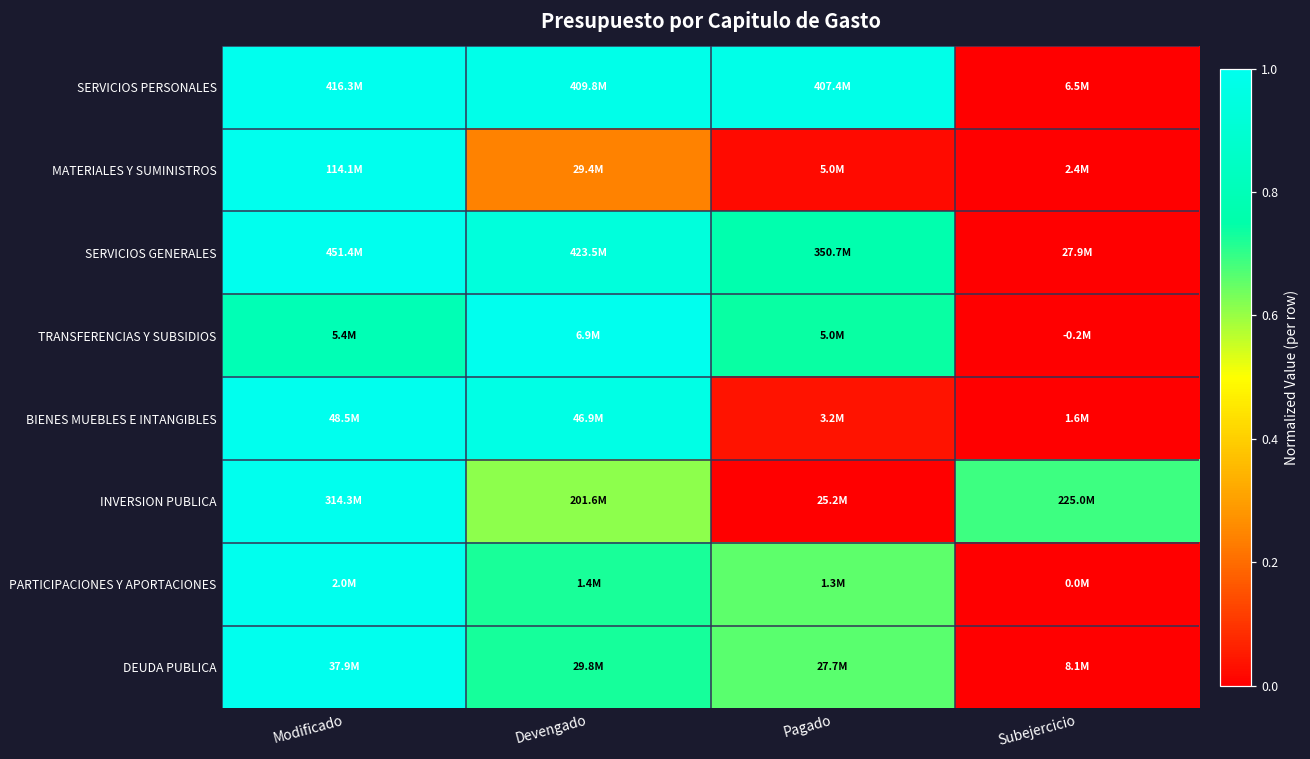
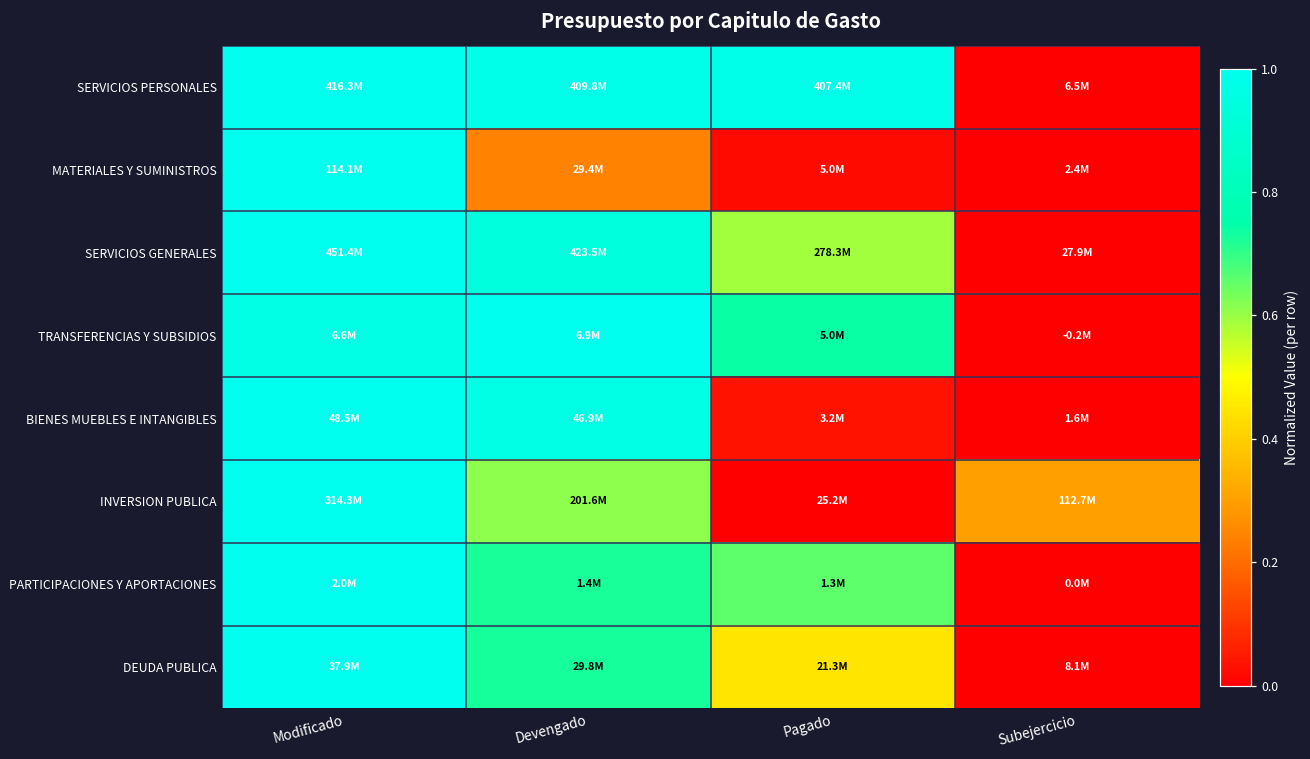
  {
    "SERVICIOS PERSONALES": {
      "Modificado": "416.3M",
      "Devengado": "409.8M",
      "Pagado": "407.4M",
      "Subejercicio": "6.5M"
    },
    "MATERIALES Y SUMINISTROS": {
      "Modificado": "114.1M",
      "Devengado": "29.4M",
      "Pagado": "5.0M",
      "Subejercicio": "2.4M"
    },
    "SERVICIOS GENERALES": {
      "Modificado": "451.4M",
      "Devengado": "423.5M",
-     "Pagado": "350.7M",
+     "Pagado": "278.3M",
      "Subejercicio": "27.9M"
    },
    "TRANSFERENCIAS Y SUBSIDIOS": {
-     "Modificado": "5.4M",
+     "Modificado": "6.6M",
      "Devengado": "6.9M",
      "Pagado": "5.0M",
      "Subejercicio": "-0.2M"
    },
    "BIENES MUEBLES E INTANGIBLES": {
      "Modificado": "48.5M",
      "Devengado": "46.9M",
      "Pagado": "3.2M",
      "Subejercicio": "1.6M"
    },
    "INVERSION PUBLICA": {
      "Modificado": "314.3M",
      "Devengado": "201.6M",
      "Pagado": "25.2M",
-     "Subejercicio": "225.0M"
+     "Subejercicio": "112.7M"
    },
    "PARTICIPACIONES Y APORTACIONES": {
      "Modificado": "2.0M",
      "Devengado": "1.4M",
      "Pagado": "1.3M",
      "Subejercicio": "0.0M"
    },
    "DEUDA PUBLICA": {
      "Modificado": "37.9M",
      "Devengado": "29.8M",
-     "Pagado": "27.7M",
+     "Pagado": "21.3M",
      "Subejercicio": "8.1M"
    }
  }
